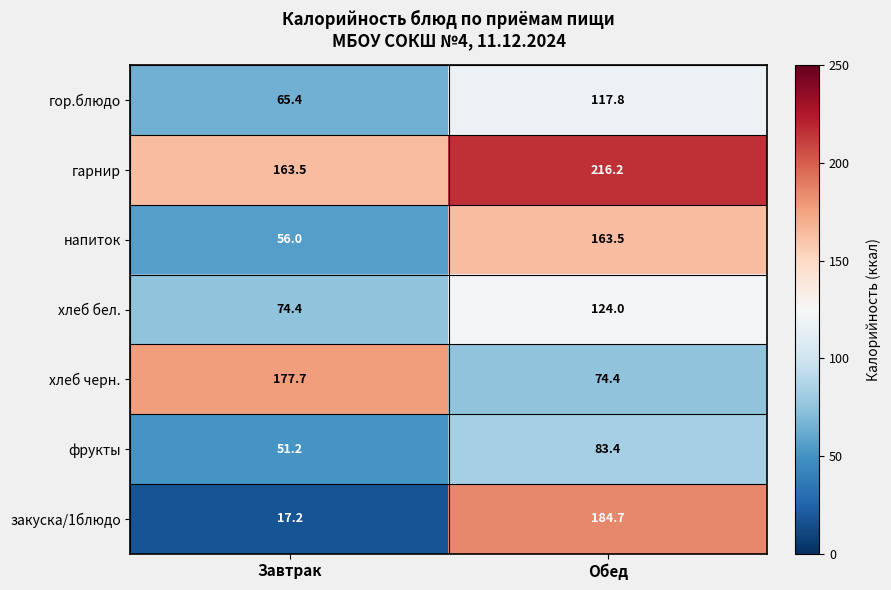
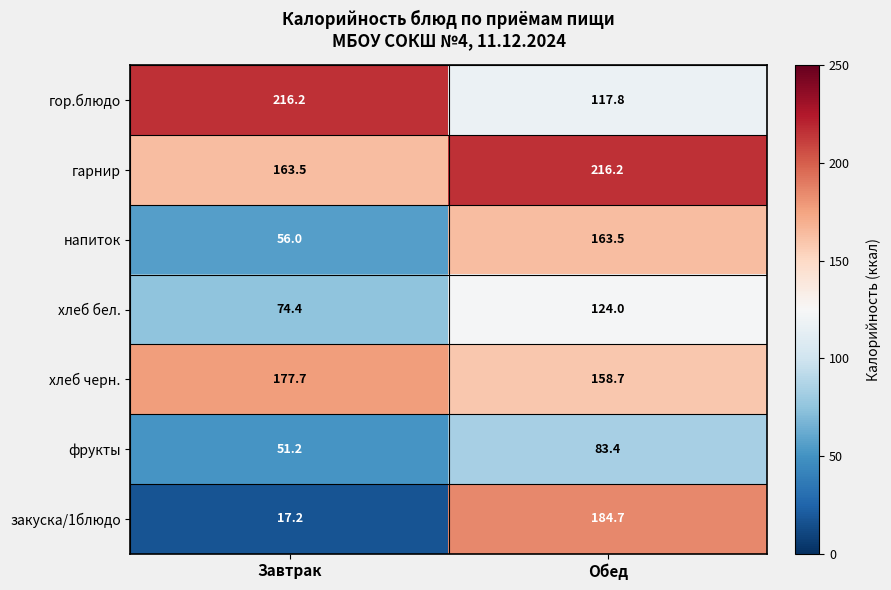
  {
    "гор.блюдо": {
-     "Завтрак": 65.4,
+     "Завтрак": 216.2,
      "Обед": 117.8
    },
    "гарнир": {
      "Завтрак": 163.5,
      "Обед": 216.2
    },
    "напиток": {
      "Завтрак": 56.0,
      "Обед": 163.5
    },
    "хлеб бел.": {
      "Завтрак": 74.4,
      "Обед": 124.0
    },
    "хлеб черн.": {
      "Завтрак": 177.7,
-     "Обед": 74.4
+     "Обед": 158.7
    },
    "фрукты": {
      "Завтрак": 51.2,
      "Обед": 83.4
    },
    "закуска/1блюдо": {
      "Завтрак": 17.2,
      "Обед": 184.7
    }
  }
